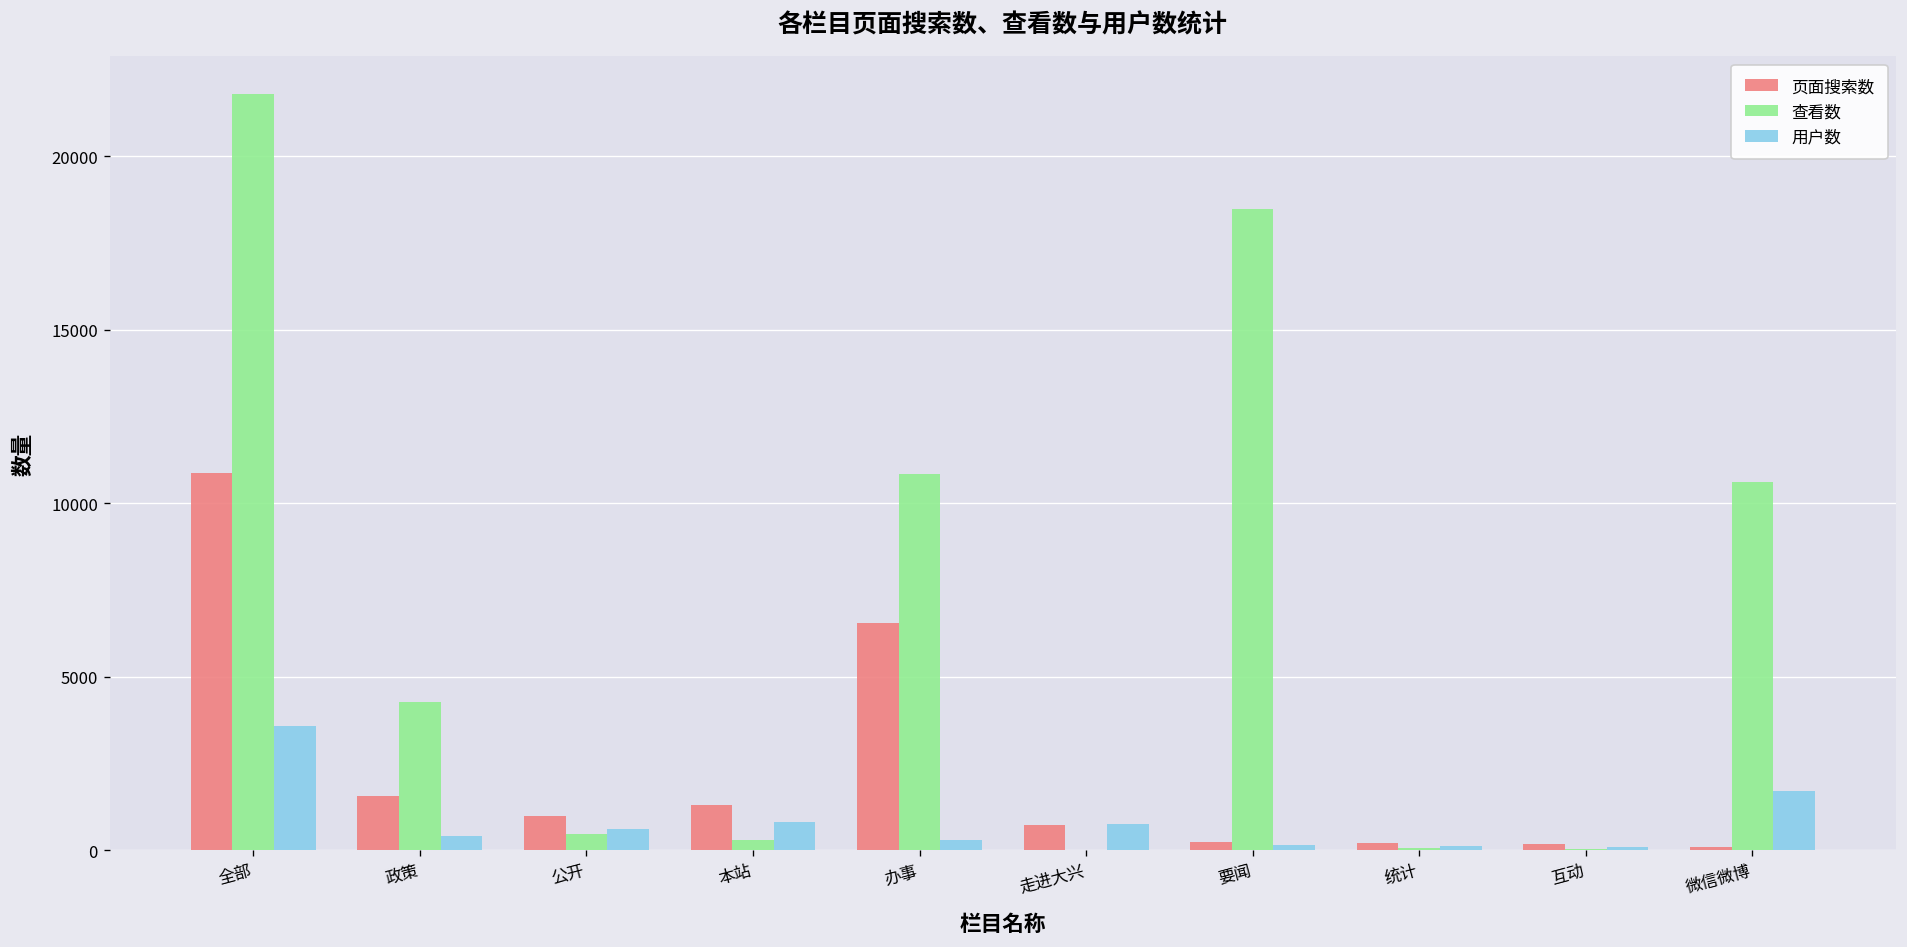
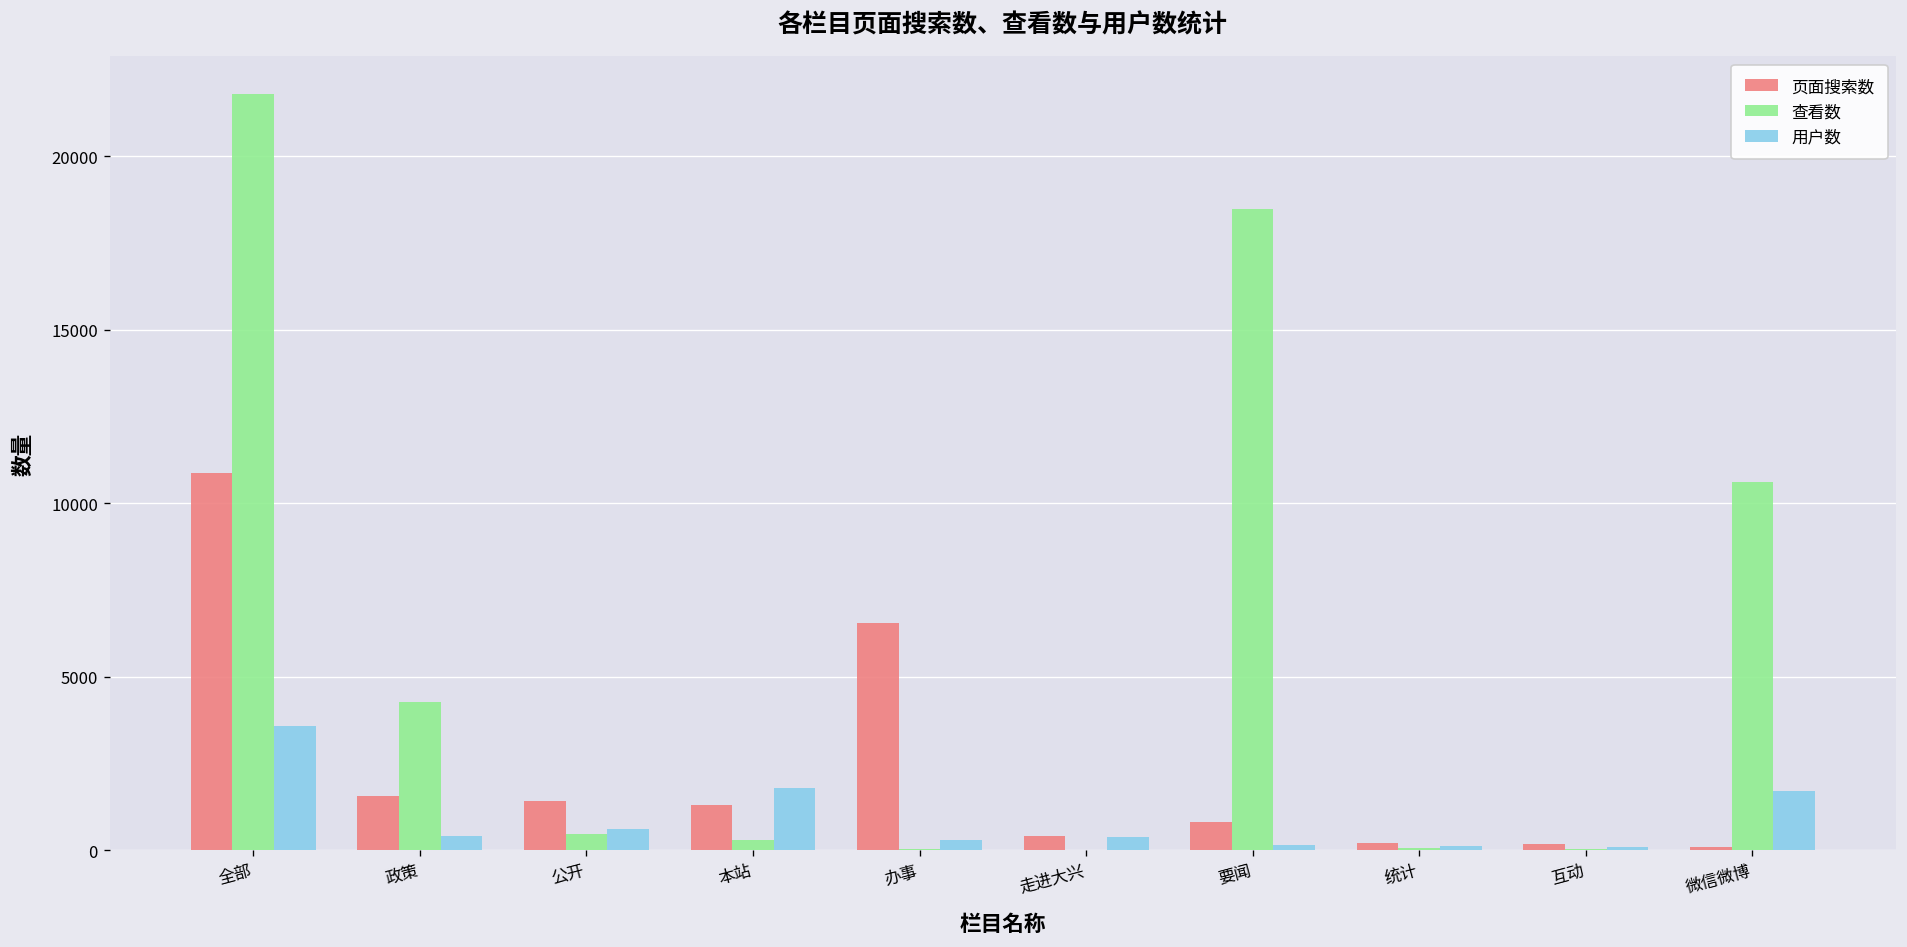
  {
    "页面搜索数": {
      "全部": 10900,
      "政策": 1600,
-     "公开": 1000,
+     "公开": 1400,
      "本站": 1300,
      "办事": 6600,
-     "走进大兴": 700,
-     "要闻": 200,
+     "走进大兴": 400,
+     "要闻": 800,
      "统计": 200,
      "互动": 200,
      "微信微博": 100
    },
    "查看数": {
      "全部": 21800,
      "政策": 4300,
      "公开": 500,
      "本站": 300,
-     "办事": 10900,
+     "办事": 0,
      "要闻": 18500,
      "微信微博": 10600
    },
    "用户数": {
      "全部": 3600,
      "政策": 400,
      "公开": 600,
-     "本站": 800,
+     "本站": 1800,
      "办事": 300,
-     "走进大兴": 800,
+     "走进大兴": 400,
      "要闻": 200,
      "统计": 100,
      "互动": 100,
      "微信微博": 1700
    }
  }
